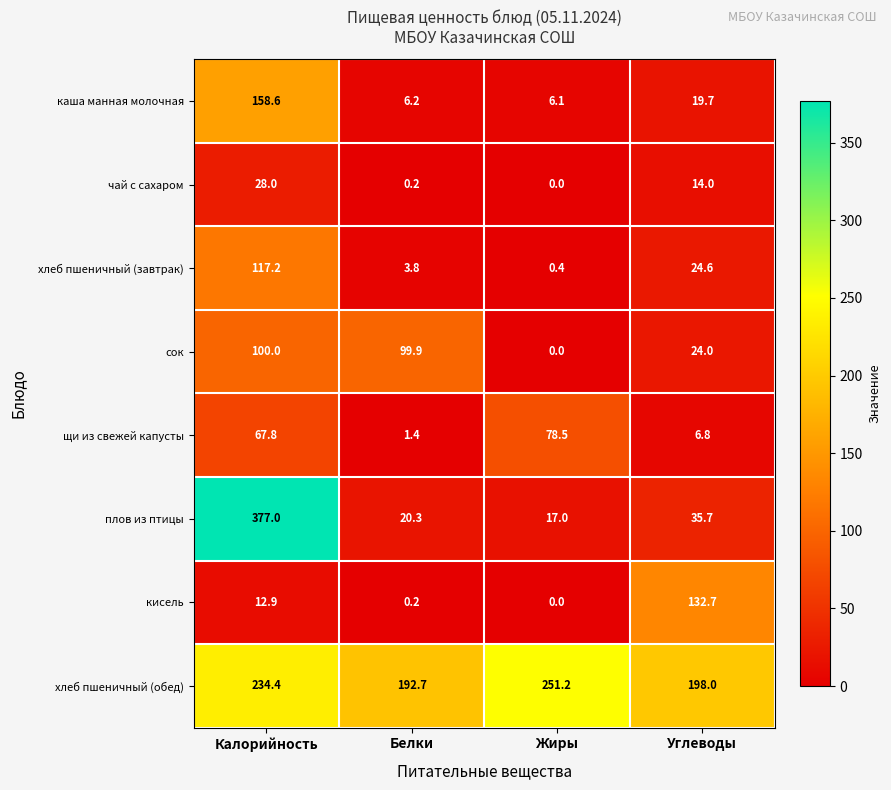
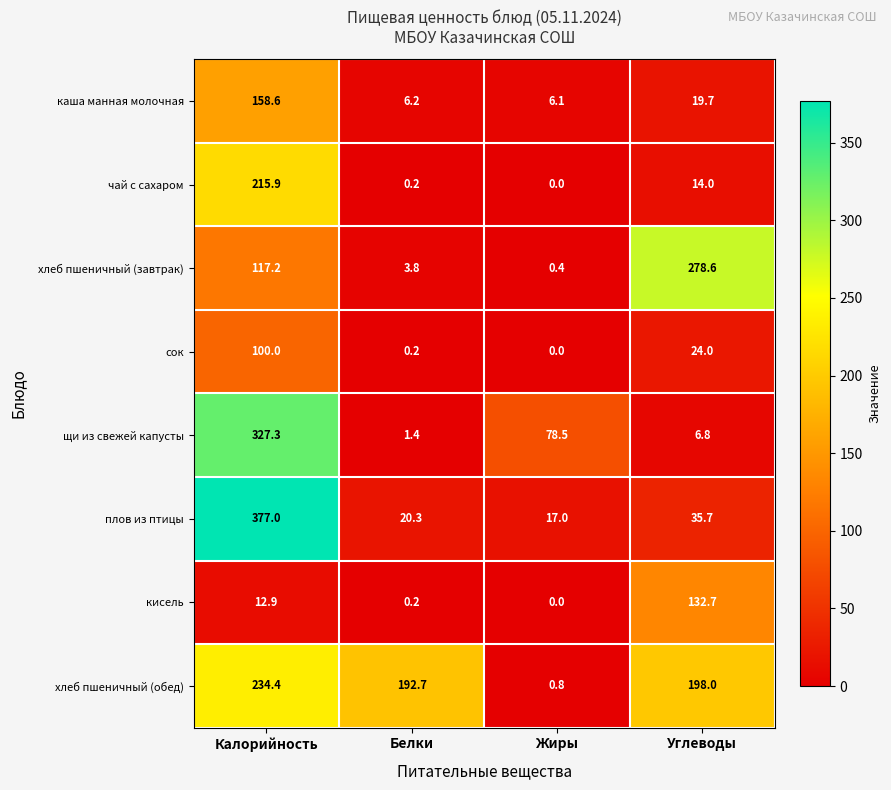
  {
    "каша манная молочная": {
      "Калорийность": 158.6,
      "Белки": 6.2,
      "Жиры": 6.1,
      "Углеводы": 19.7
    },
    "чай с сахаром": {
-     "Калорийность": 28.0,
+     "Калорийность": 215.9,
      "Белки": 0.2,
      "Жиры": 0.0,
      "Углеводы": 14.0
    },
    "хлеб пшеничный (завтрак)": {
      "Калорийность": 117.2,
      "Белки": 3.8,
      "Жиры": 0.4,
-     "Углеводы": 24.6
+     "Углеводы": 278.6
    },
    "сок": {
      "Калорийность": 100.0,
-     "Белки": 99.9,
+     "Белки": 0.2,
      "Жиры": 0.0,
      "Углеводы": 24.0
    },
    "щи из свежей капусты": {
-     "Калорийность": 67.8,
+     "Калорийность": 327.3,
      "Белки": 1.4,
      "Жиры": 78.5,
      "Углеводы": 6.8
    },
    "плов из птицы": {
      "Калорийность": 377.0,
      "Белки": 20.3,
      "Жиры": 17.0,
      "Углеводы": 35.7
    },
    "кисель": {
      "Калорийность": 12.9,
      "Белки": 0.2,
      "Жиры": 0.0,
      "Углеводы": 132.7
    },
    "хлеб пшеничный (обед)": {
      "Калорийность": 234.4,
      "Белки": 192.7,
-     "Жиры": 251.2,
+     "Жиры": 0.8,
      "Углеводы": 198.0
    }
  }
